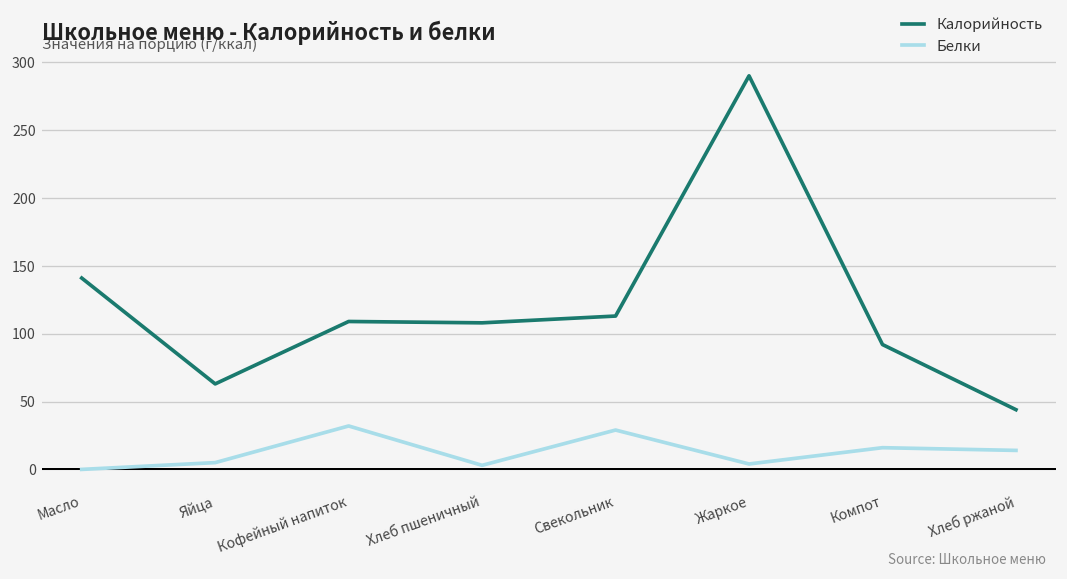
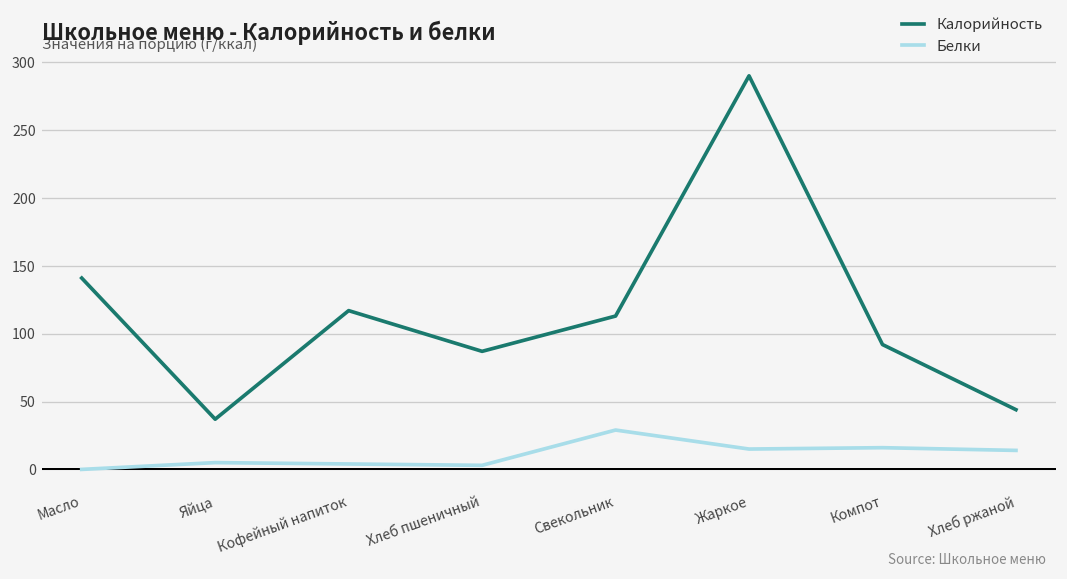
  {
    "Калорийность": {
      "Масло": 141,
-     "Яйца": 63,
-     "Кофейный напиток": 109,
-     "Хлеб пшеничный": 108,
+     "Яйца": 37,
+     "Кофейный напиток": 117,
+     "Хлеб пшеничный": 87,
      "Свекольник": 113,
      "Жаркое": 290,
      "Компот": 92,
      "Хлеб ржаной": 44
    },
    "Белки": {
      "Масло": 0,
      "Яйца": 5,
-     "Кофейный напиток": 32,
+     "Кофейный напиток": 4,
      "Хлеб пшеничный": 3,
      "Свекольник": 29,
-     "Жаркое": 4,
+     "Жаркое": 15,
      "Компот": 16,
      "Хлеб ржаной": 14
    }
  }
